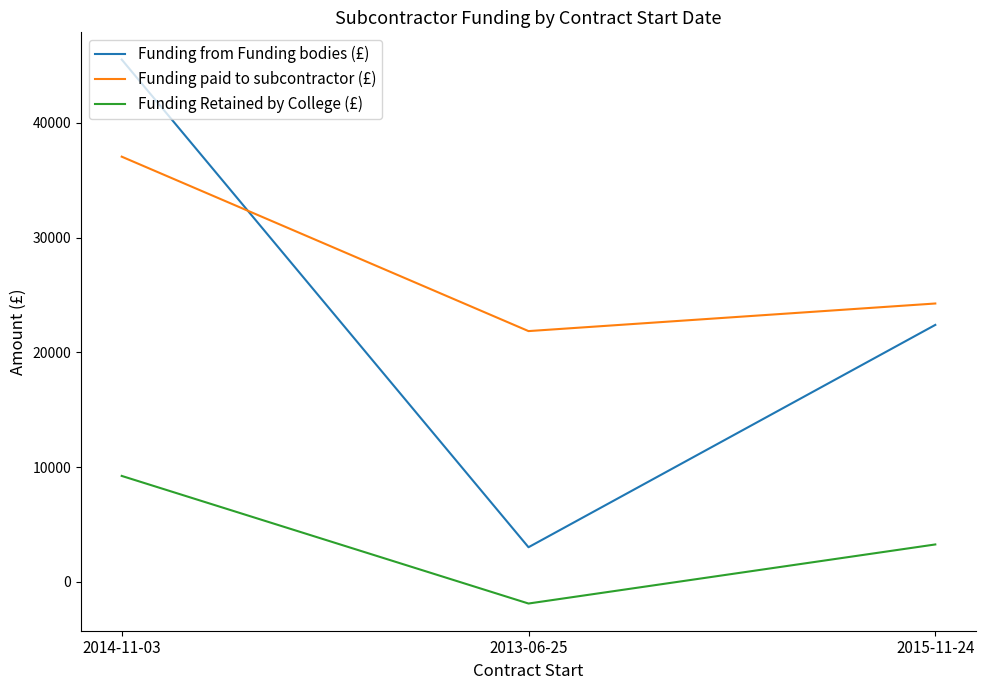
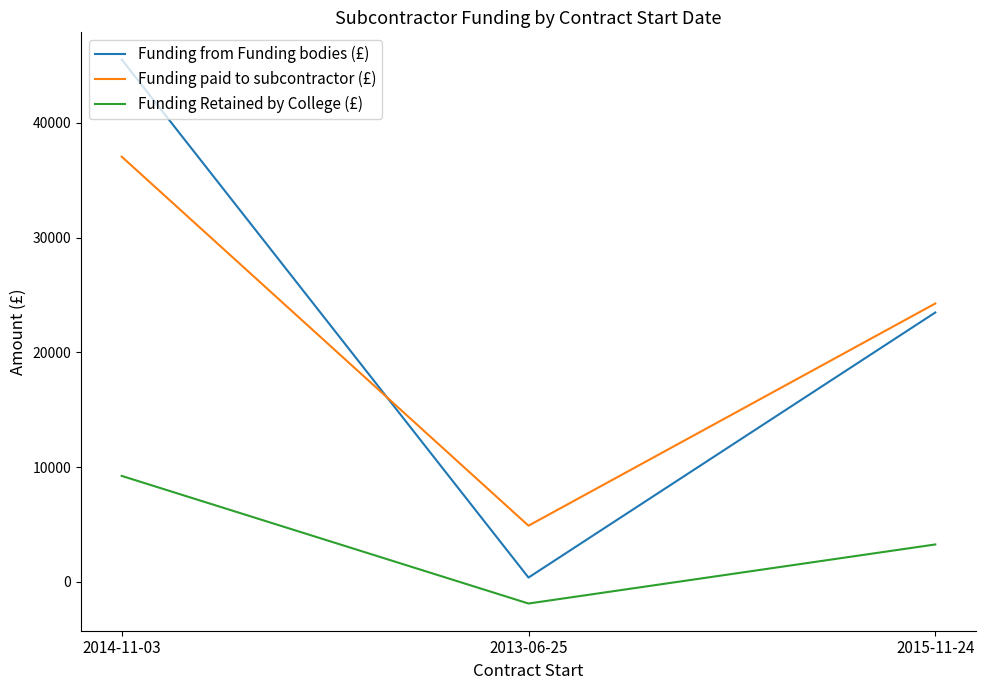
  {
    "Funding from Funding bodies (£)": {
-     "2013-06-25": 3000,
-     "2015-11-24": 22400
+     "2013-06-25": 400,
+     "2015-11-24": 23500
    },
    "Funding paid to subcontractor (£)": {
      "2014-11-03": 37100,
-     "2013-06-25": 21900,
+     "2013-06-25": 4900,
      "2015-11-24": 24300
    },
    "Funding Retained by College (£)": {
      "2014-11-03": 9200,
      "2013-06-25": -1900,
      "2015-11-24": 3300
    }
  }
